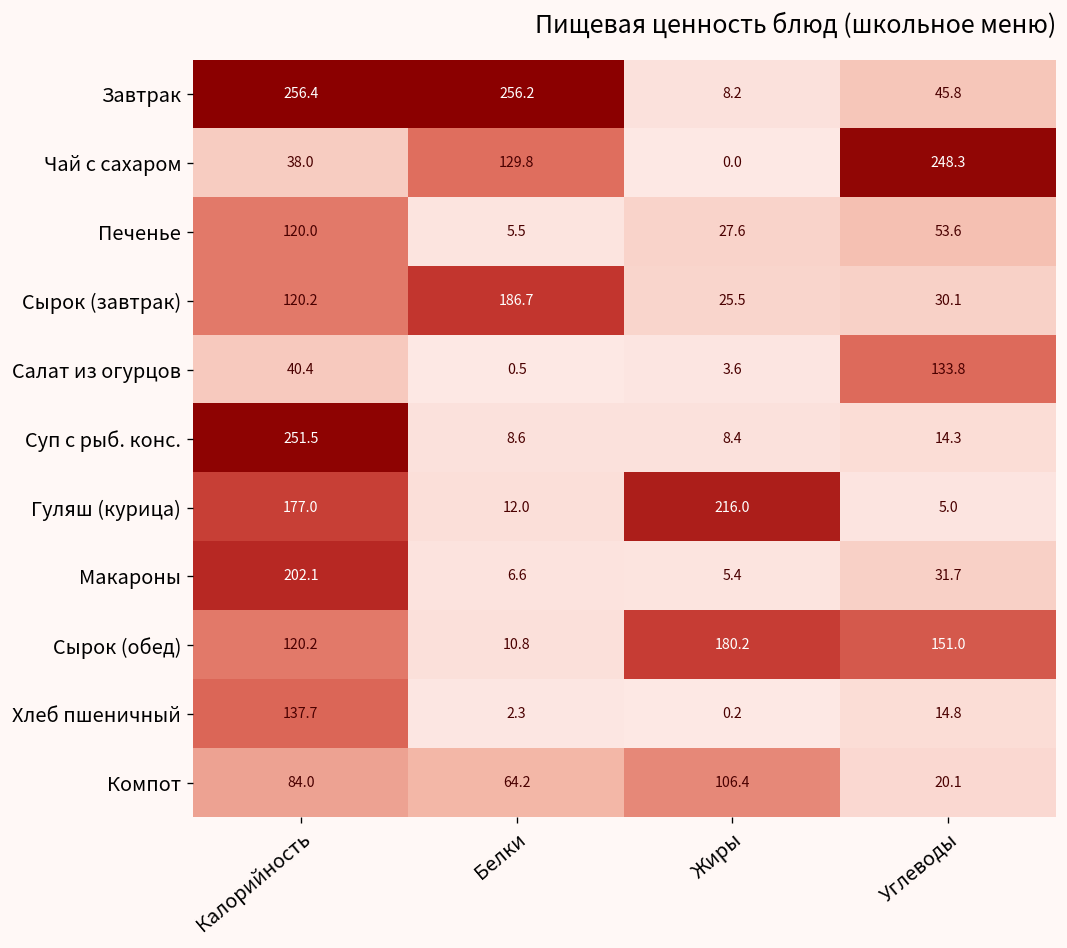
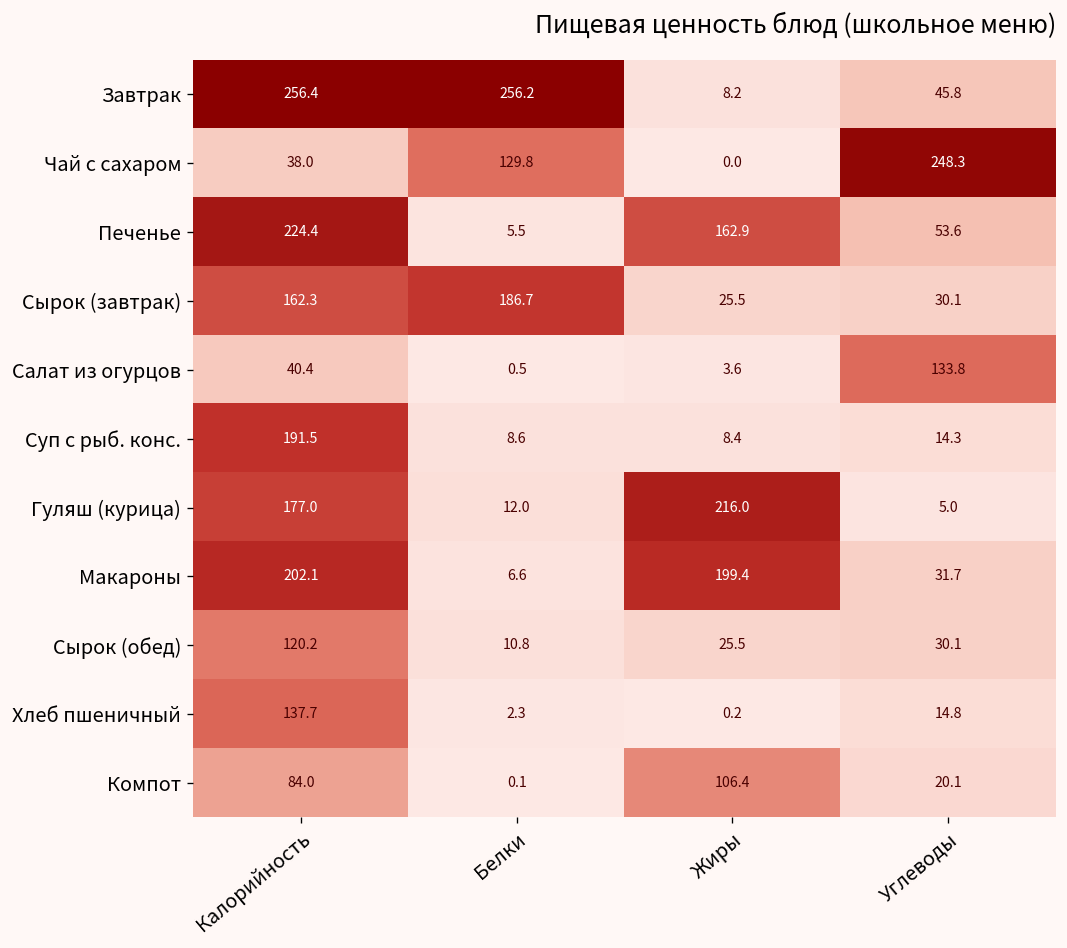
  {
    "Завтрак": {
      "Калорийность": 256.4,
      "Белки": 256.2,
      "Жиры": 8.2,
      "Углеводы": 45.8
    },
    "Чай с сахаром": {
      "Калорийность": 38.0,
      "Белки": 129.8,
      "Жиры": 0.0,
      "Углеводы": 248.3
    },
    "Печенье": {
-     "Калорийность": 120.0,
+     "Калорийность": 224.4,
      "Белки": 5.5,
-     "Жиры": 27.6,
+     "Жиры": 162.9,
      "Углеводы": 53.6
    },
    "Сырок (завтрак)": {
-     "Калорийность": 120.2,
+     "Калорийность": 162.3,
      "Белки": 186.7,
      "Жиры": 25.5,
      "Углеводы": 30.1
    },
    "Салат из огурцов": {
      "Калорийность": 40.4,
      "Белки": 0.5,
      "Жиры": 3.6,
      "Углеводы": 133.8
    },
    "Суп с рыб. конс.": {
-     "Калорийность": 251.5,
+     "Калорийность": 191.5,
      "Белки": 8.6,
      "Жиры": 8.4,
      "Углеводы": 14.3
    },
    "Гуляш (курица)": {
      "Калорийность": 177.0,
      "Белки": 12.0,
      "Жиры": 216.0,
      "Углеводы": 5.0
    },
    "Макароны": {
      "Калорийность": 202.1,
      "Белки": 6.6,
-     "Жиры": 5.4,
+     "Жиры": 199.4,
      "Углеводы": 31.7
    },
    "Сырок (обед)": {
      "Калорийность": 120.2,
      "Белки": 10.8,
-     "Жиры": 180.2,
-     "Углеводы": 151.0
+     "Жиры": 25.5,
+     "Углеводы": 30.1
    },
    "Хлеб пшеничный": {
      "Калорийность": 137.7,
      "Белки": 2.3,
      "Жиры": 0.2,
      "Углеводы": 14.8
    },
    "Компот": {
      "Калорийность": 84.0,
-     "Белки": 64.2,
+     "Белки": 0.1,
      "Жиры": 106.4,
      "Углеводы": 20.1
    }
  }
